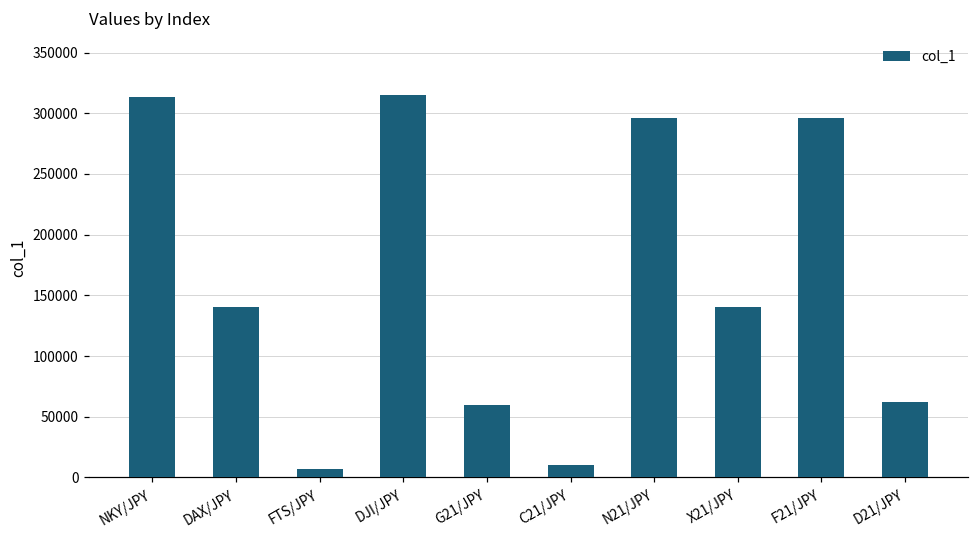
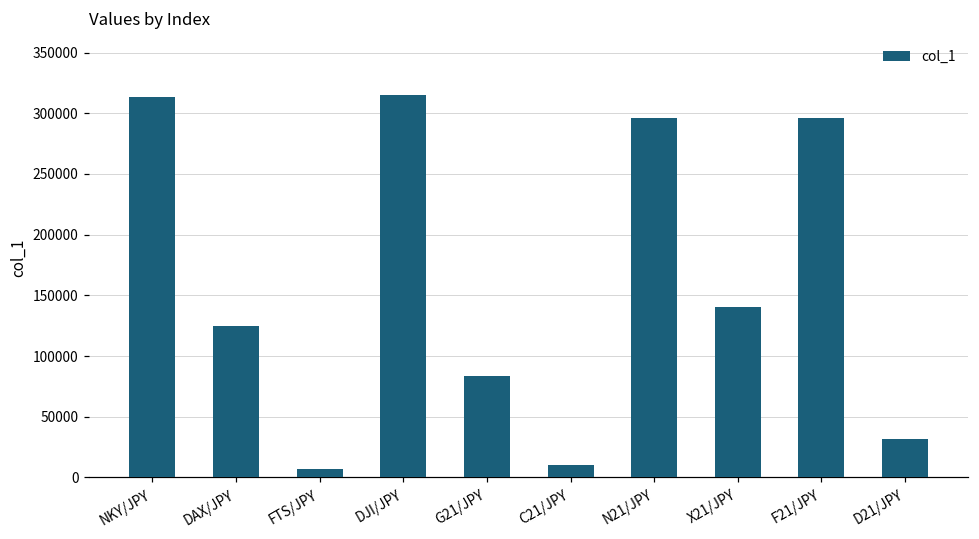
  {
    "NKY/JPY": 313000,
-   "DAX/JPY": 141000,
+   "DAX/JPY": 124000,
    "FTS/JPY": 7000,
    "DJI/JPY": 315000,
-   "G21/JPY": 60000,
+   "G21/JPY": 84000,
    "C21/JPY": 10000,
    "N21/JPY": 296000,
    "X21/JPY": 141000,
    "F21/JPY": 296000,
-   "D21/JPY": 63000
+   "D21/JPY": 32000
  }
